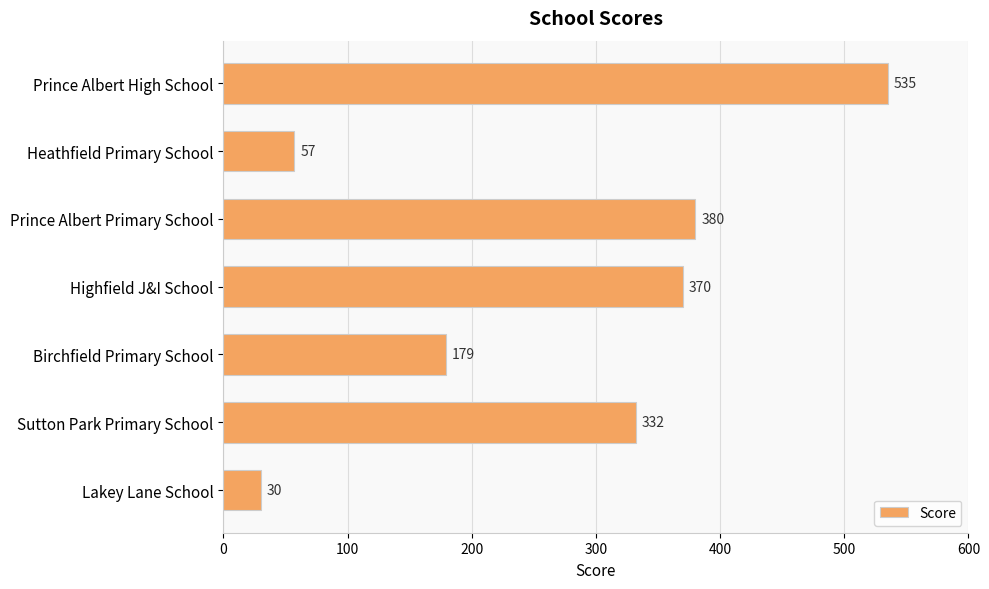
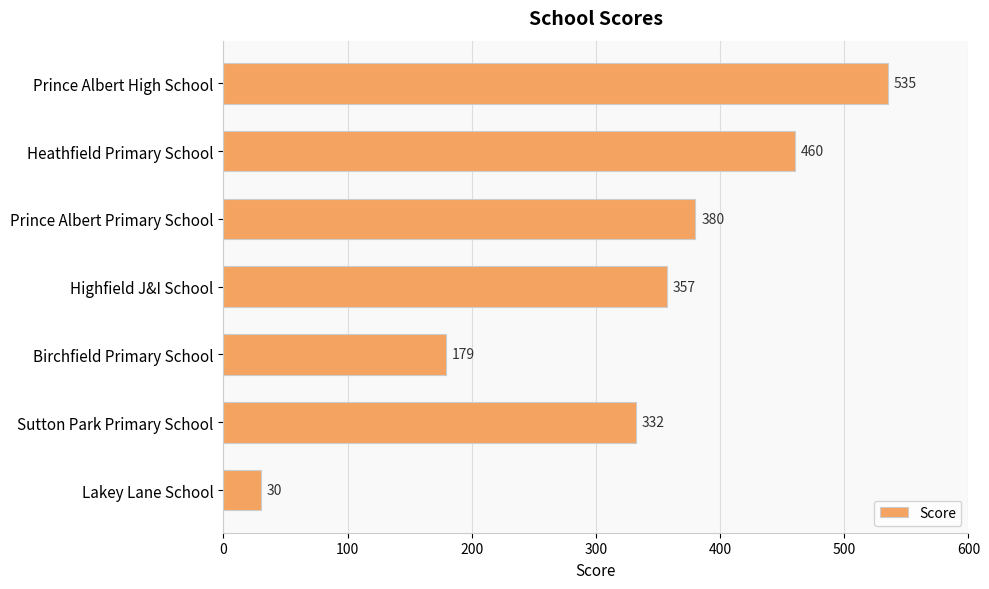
  {
    "Prince Albert High School": 535,
-   "Heathfield Primary School": 57,
+   "Heathfield Primary School": 460,
    "Prince Albert Primary School": 380,
-   "Highfield J&I School": 370,
+   "Highfield J&I School": 357,
    "Birchfield Primary School": 179,
    "Sutton Park Primary School": 332,
    "Lakey Lane School": 30
  }
